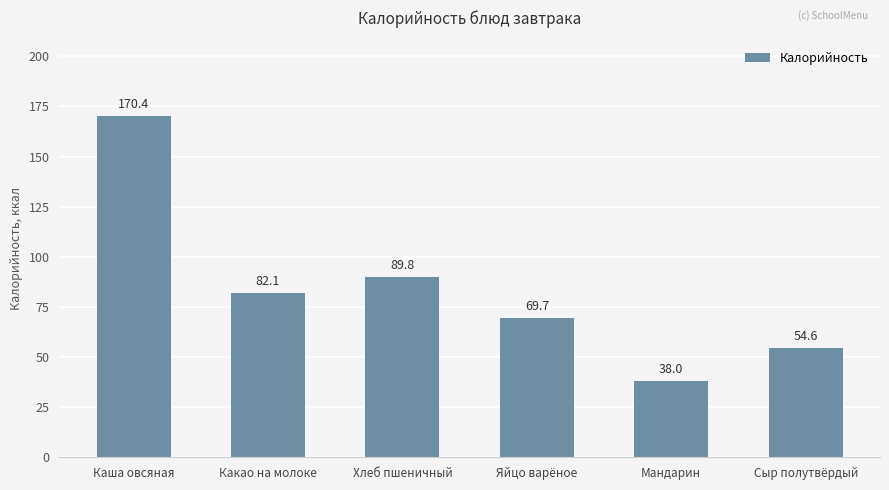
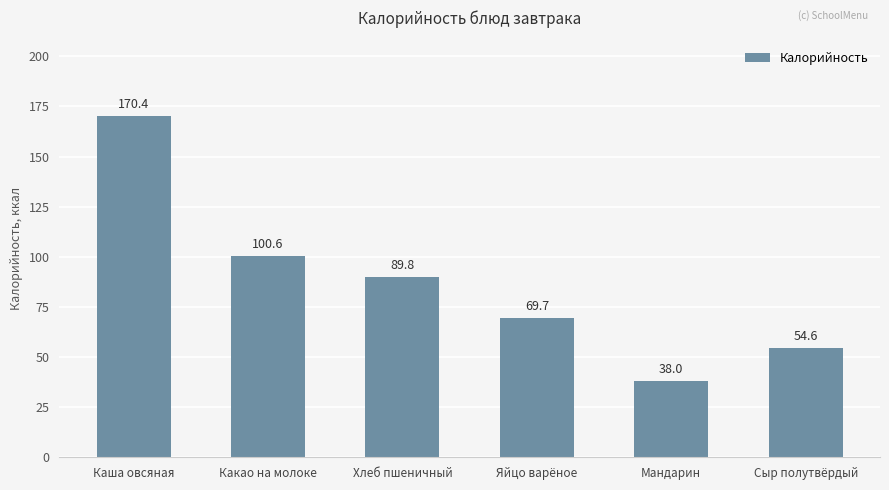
  {
    "Каша овсяная": 170.4,
-   "Какао на молоке": 82.1,
+   "Какао на молоке": 100.6,
    "Хлеб пшеничный": 89.8,
    "Яйцо варёное": 69.7,
    "Мандарин": 38.0,
    "Сыр полутвёрдый": 54.6
  }
